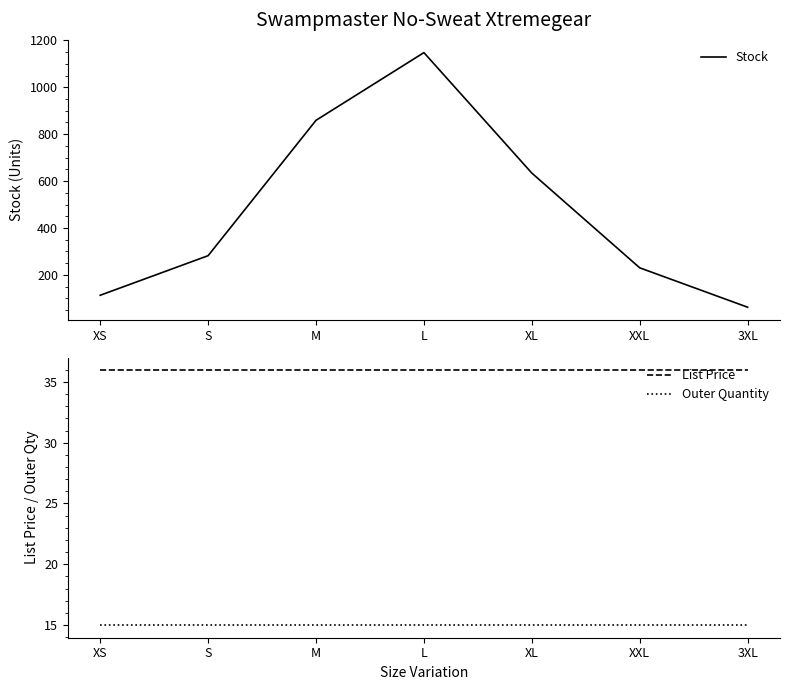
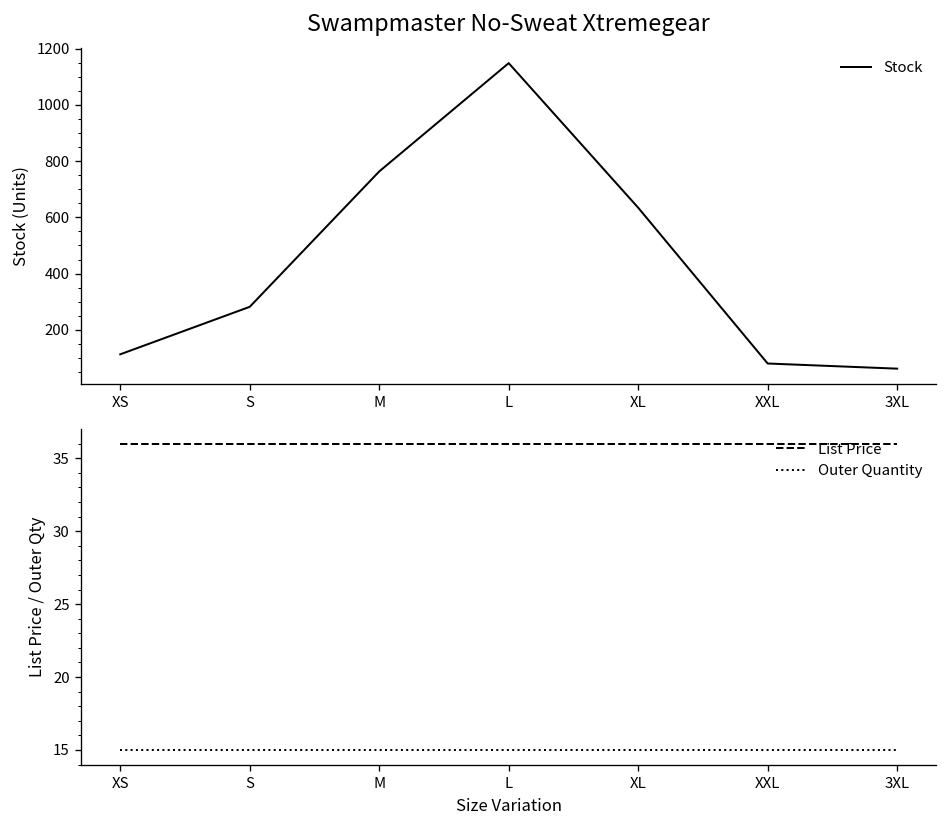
  {
    "Swampmaster No-Sweat Xtremegear": {
      "XS": 110,
      "S": 280,
-     "M": 860,
+     "M": 760,
      "L": 1150,
      "XL": 630,
-     "XXL": 230,
+     "XXL": 80,
      "3XL": 60
    }
  }
